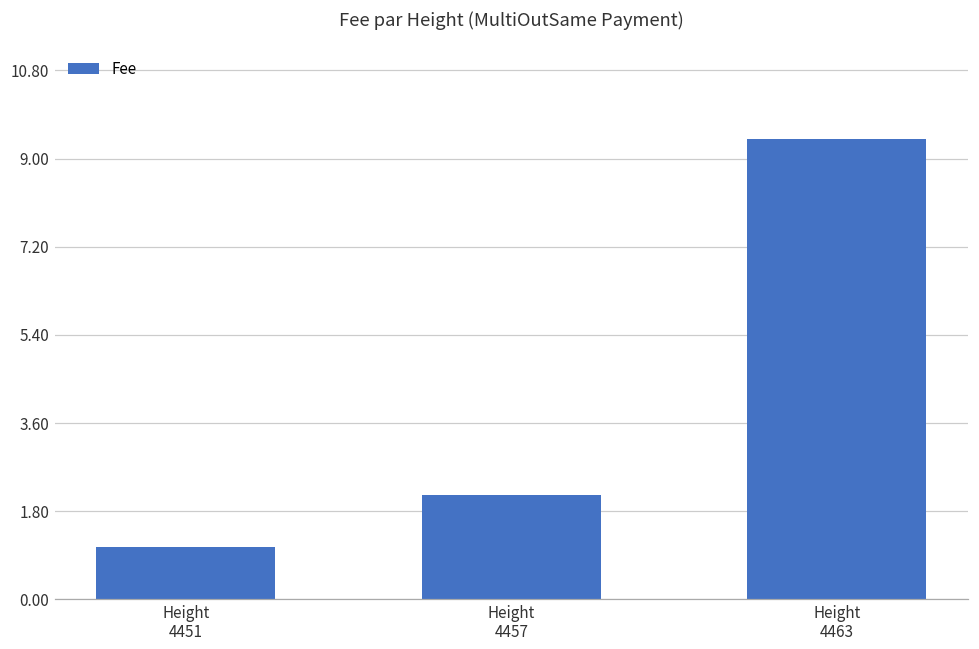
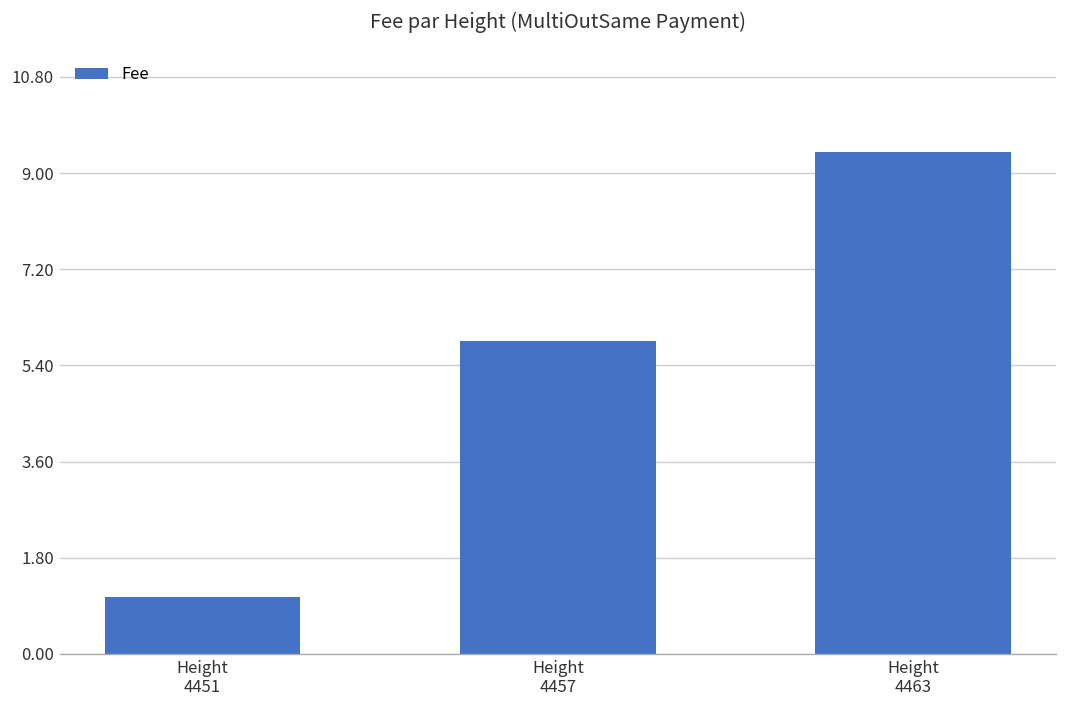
  {
    "Height 4451": 1.1,
-   "Height 4457": 2.1,
+   "Height 4457": 5.9,
    "Height 4463": 9.4
  }
